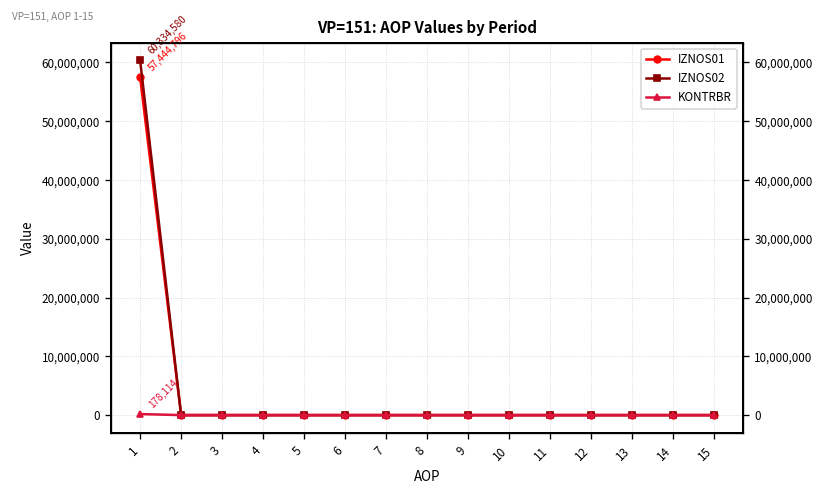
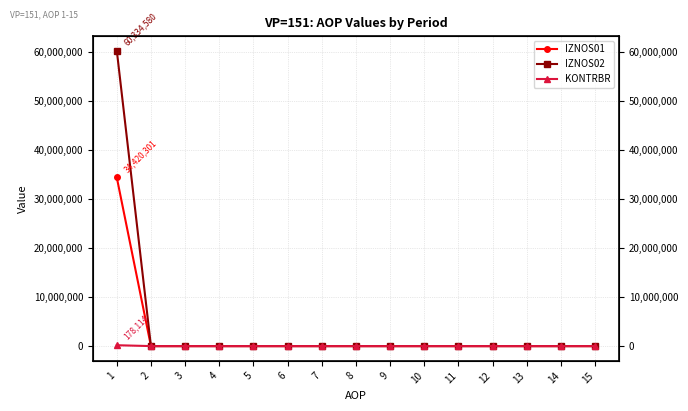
  {
    "IZNOS01": {
-     "1": "57,444,796"
+     "1": "34,420,301"
    },
    "IZNOS02": {
      "1": "60,334,580"
    },
    "KONTRBR": {
      "1": "178,114"
    }
  }
